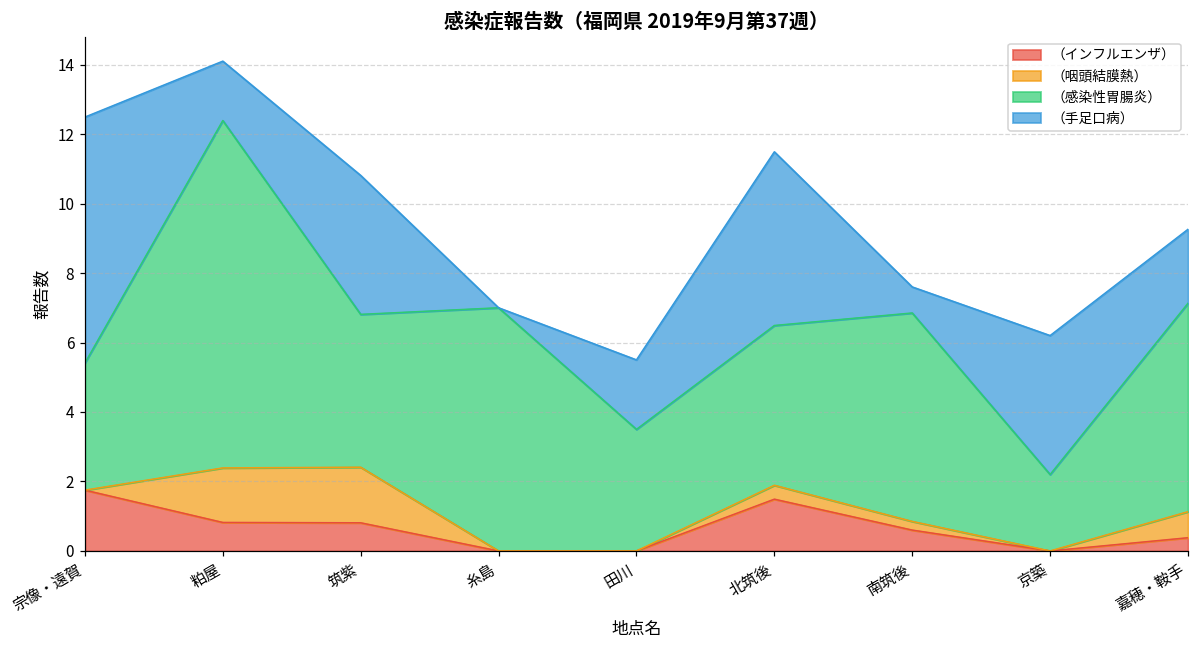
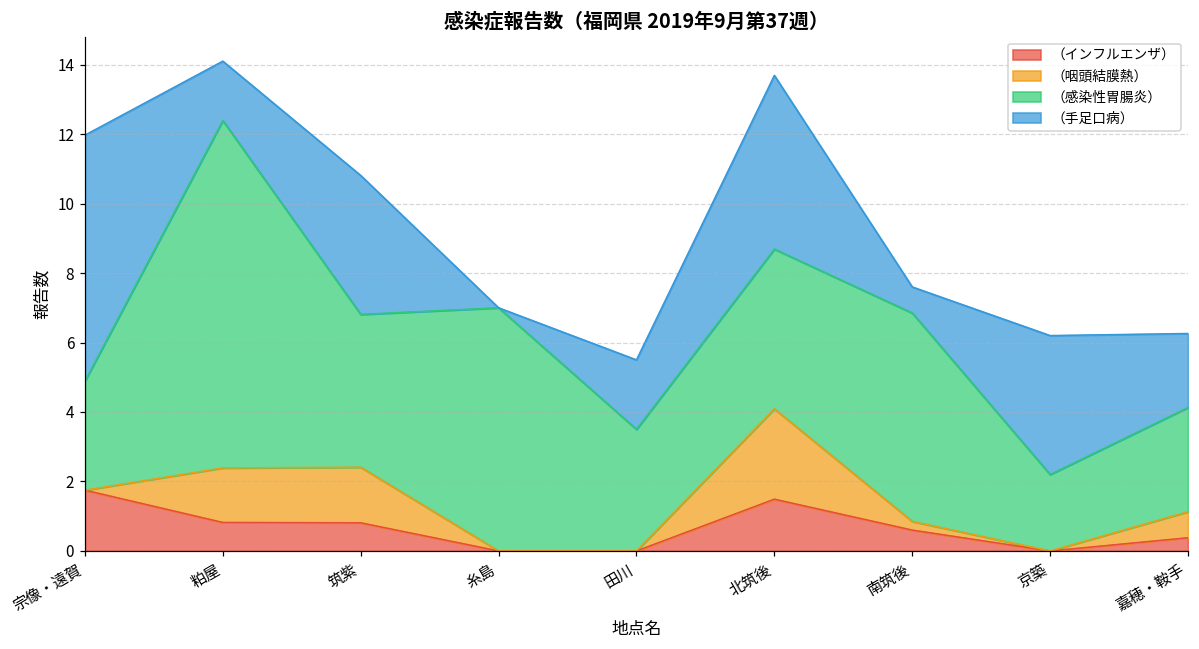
  {
    "（インフルエンザ）": {
      "粕屋": 0.8,
      "筑紫": 0.8,
      "北筑後": 1.5,
      "南筑後": 0.6,
      "嘉穂・鞍手": 0.4
    },
    "（咽頭結膜熱）": {
      "粕屋": 1.6,
      "筑紫": 1.6,
-     "北筑後": 0.4,
+     "北筑後": 2.6,
      "南筑後": 0.3,
      "嘉穂・鞍手": 0.7
    },
    "（感染性胃腸炎）": {
-     "宗像・遠賀": 3.7,
+     "宗像・遠賀": 3.1,
      "粕屋": 10.0,
      "筑紫": 4.4,
      "田川": 3.5,
      "北筑後": 4.6,
      "南筑後": 6.0,
      "京築": 2.2,
-     "嘉穂・鞍手": 6
+     "嘉穂・鞍手": 3
    },
    "（手足口病）": {
      "宗像・遠賀": 7.1,
      "粕屋": 1.7,
      "筑紫": 4.0,
      "田川": 2.0,
      "北筑後": 5.0,
      "南筑後": 0.8,
      "京築": 4.0,
      "嘉穂・鞍手": 2.1
    }
  }
